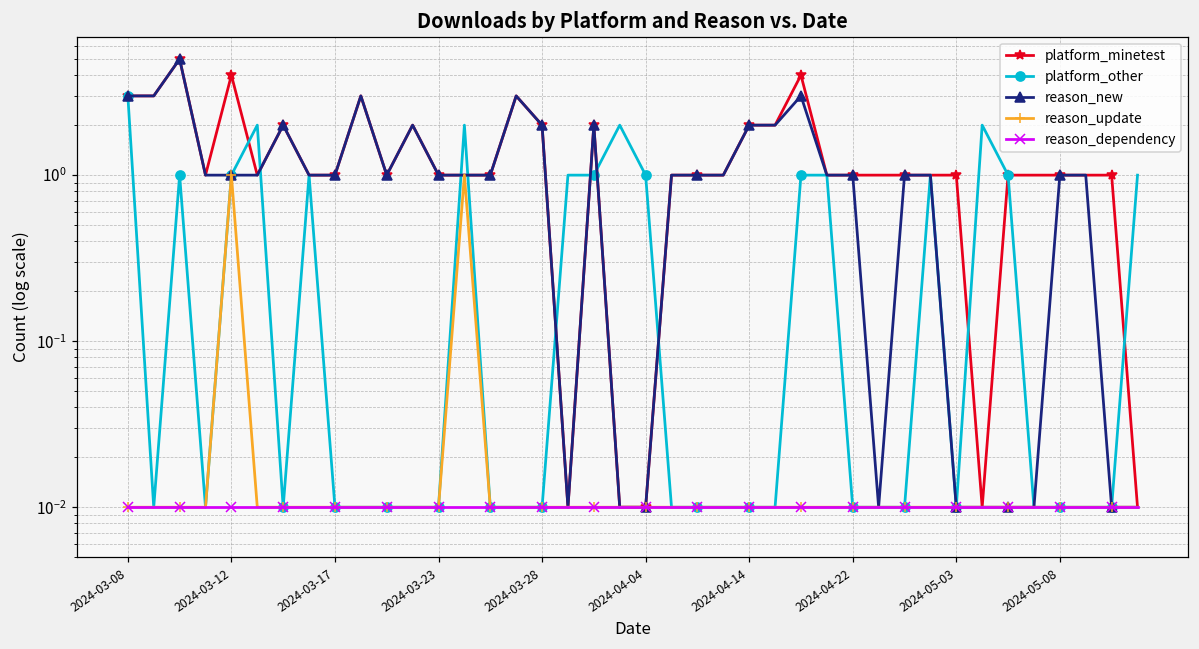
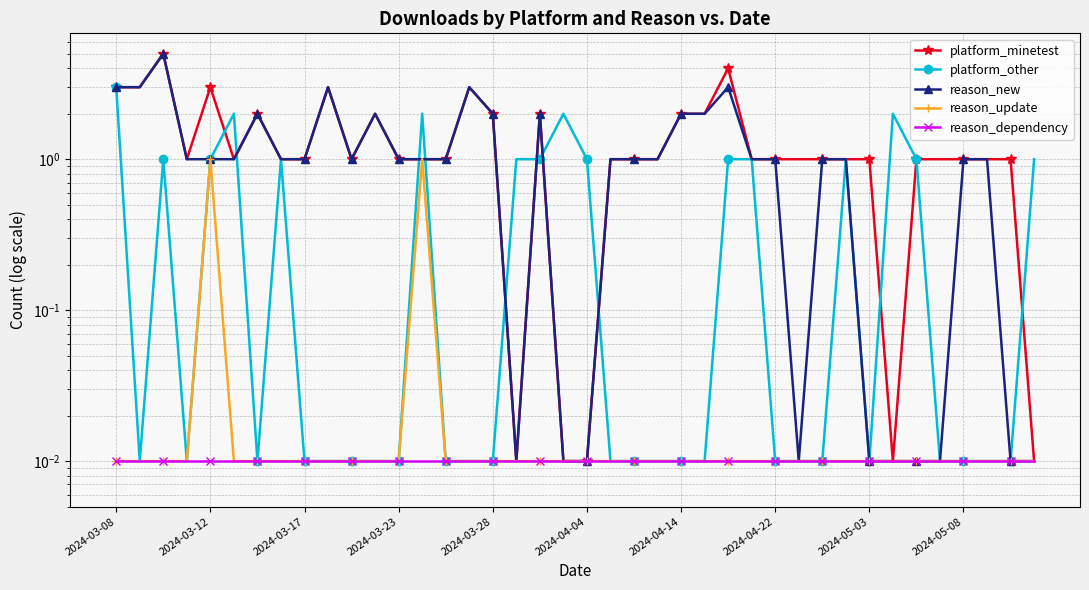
  {
    "platform_minetest": {
-     "2024-03-12": 4,
+     "2024-03-12": 3,
      "2024-05-03": 1
    },
    "platform_other": {
      "2024-04-04": 1
    },
    "reason_dependency": {
      "2024-03-12": 0.010
    }
  }
